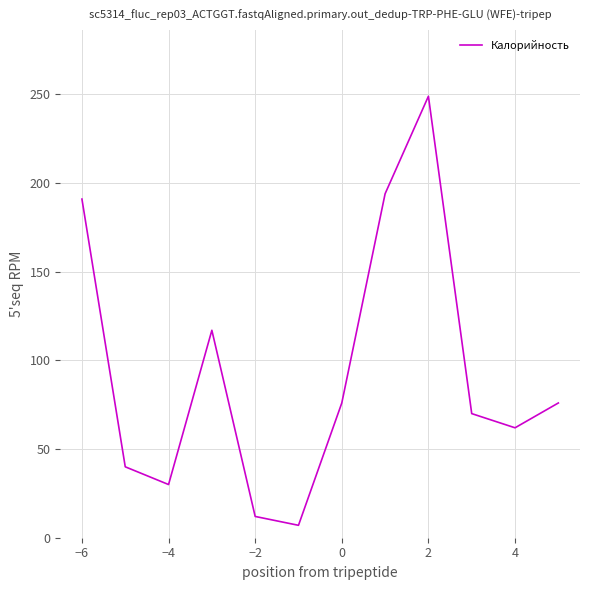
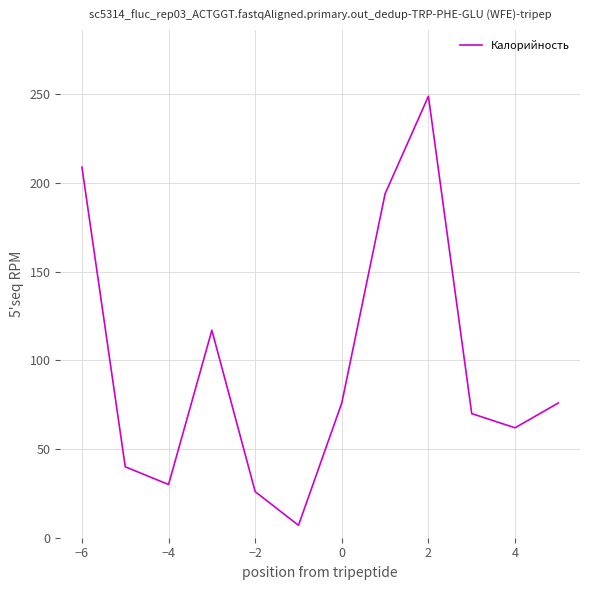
  {
-   "−6": 191,
+   "−6": 209,
    "−4": 30,
-   "−2": 12,
+   "−2": 26,
    "0": 76,
    "2": 249,
    "4": 62
  }
